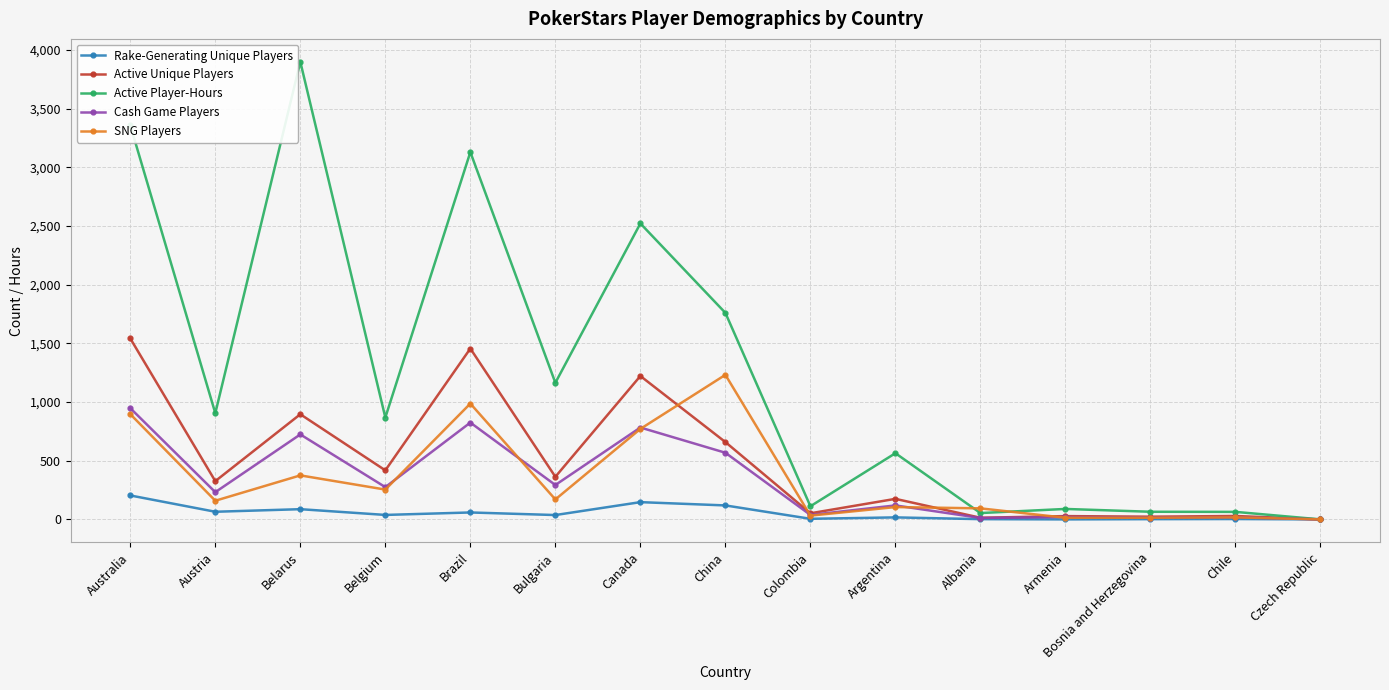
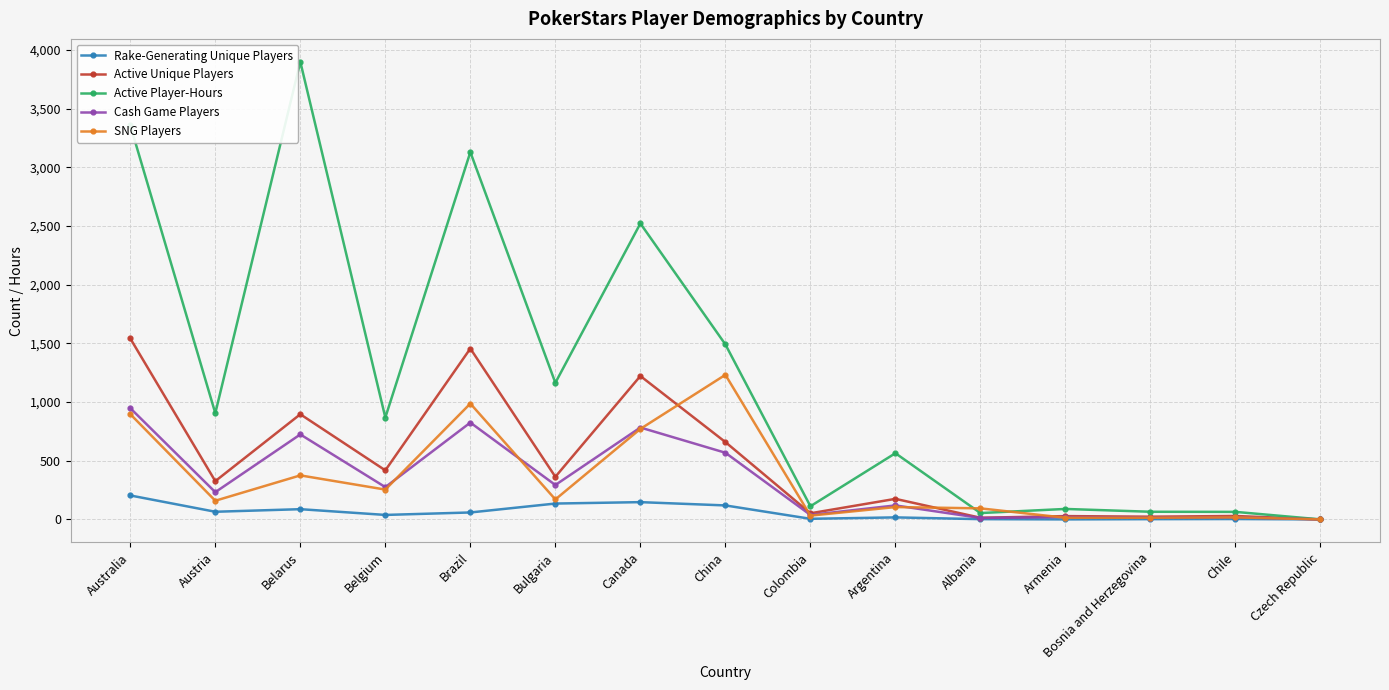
  {
    "Rake-Generating Unique Players": {
      "Australia": "200",
      "Austria": "70",
      "Belarus": "90",
      "Belgium": "40",
      "Brazil": "60",
-     "Bulgaria": "40",
+     "Bulgaria": "140",
      "Canada": "150",
      "China": "120",
      "Colombia": "10",
      "Argentina": "20"
    },
    "Active Unique Players": {
      "Australia": "1,540",
      "Austria": "330",
      "Belarus": "900",
      "Belgium": "420",
      "Brazil": "1,460",
      "Bulgaria": "360",
      "Canada": "1,220",
      "China": "660",
      "Argentina": "180"
    },
    "Active Player-Hours": {
      "Austria": "910",
      "Belarus": "3,900",
      "Belgium": "870",
      "Brazil": "3,130",
      "Bulgaria": "1,160",
      "Canada": "2,520",
-     "China": "1,760",
+     "China": "1,490",
      "Colombia": "110",
      "Argentina": "560",
      "Albania": "50",
      "Armenia": "90",
      "Bosnia and Herzegovina": "70",
      "Chile": "60"
    },
    "Cash Game Players": {
      "Australia": "950",
      "Austria": "230",
      "Belarus": "720",
      "Brazil": "830",
      "Bulgaria": "290",
      "China": "570"
    },
    "SNG Players": {
      "Australia": "900",
      "Austria": "160",
      "Belarus": "380",
      "Brazil": "990",
      "Bulgaria": "170",
      "China": "1,230",
      "Albania": "90"
    }
  }
